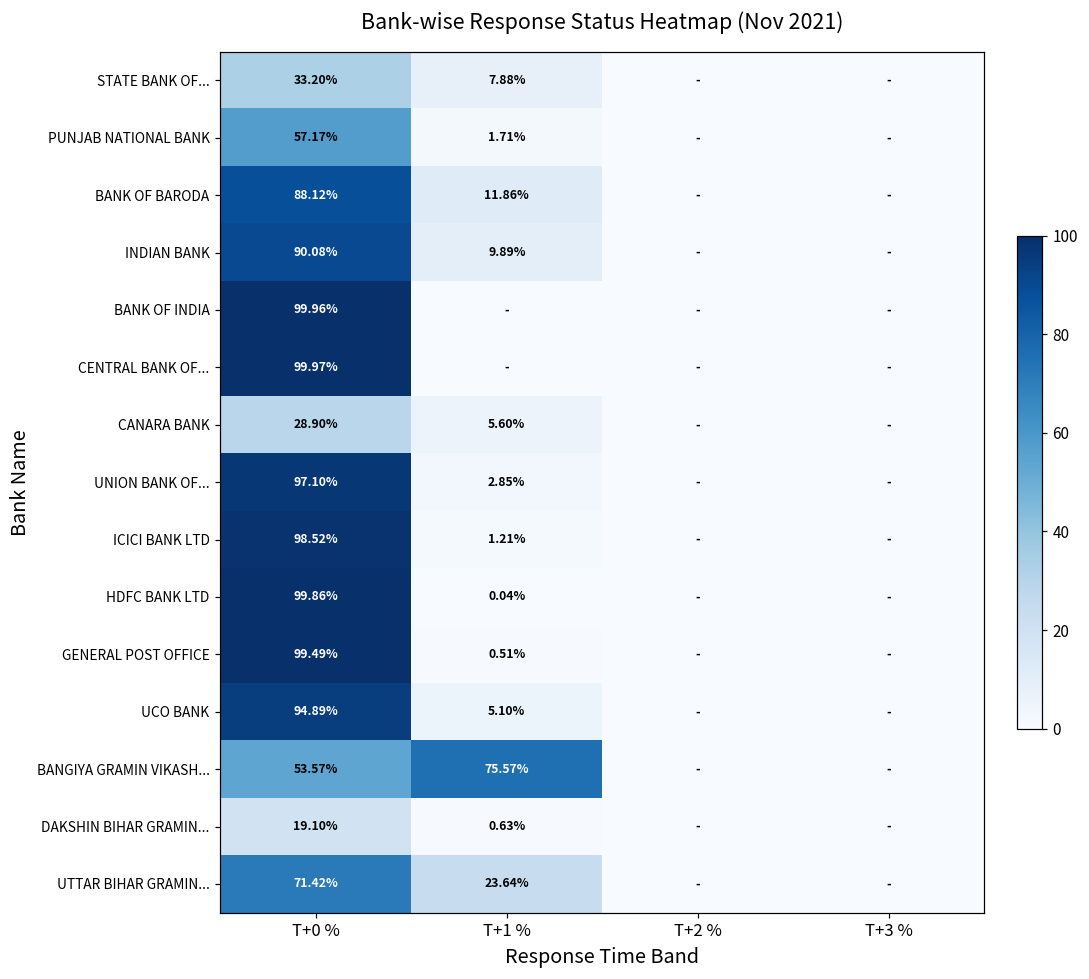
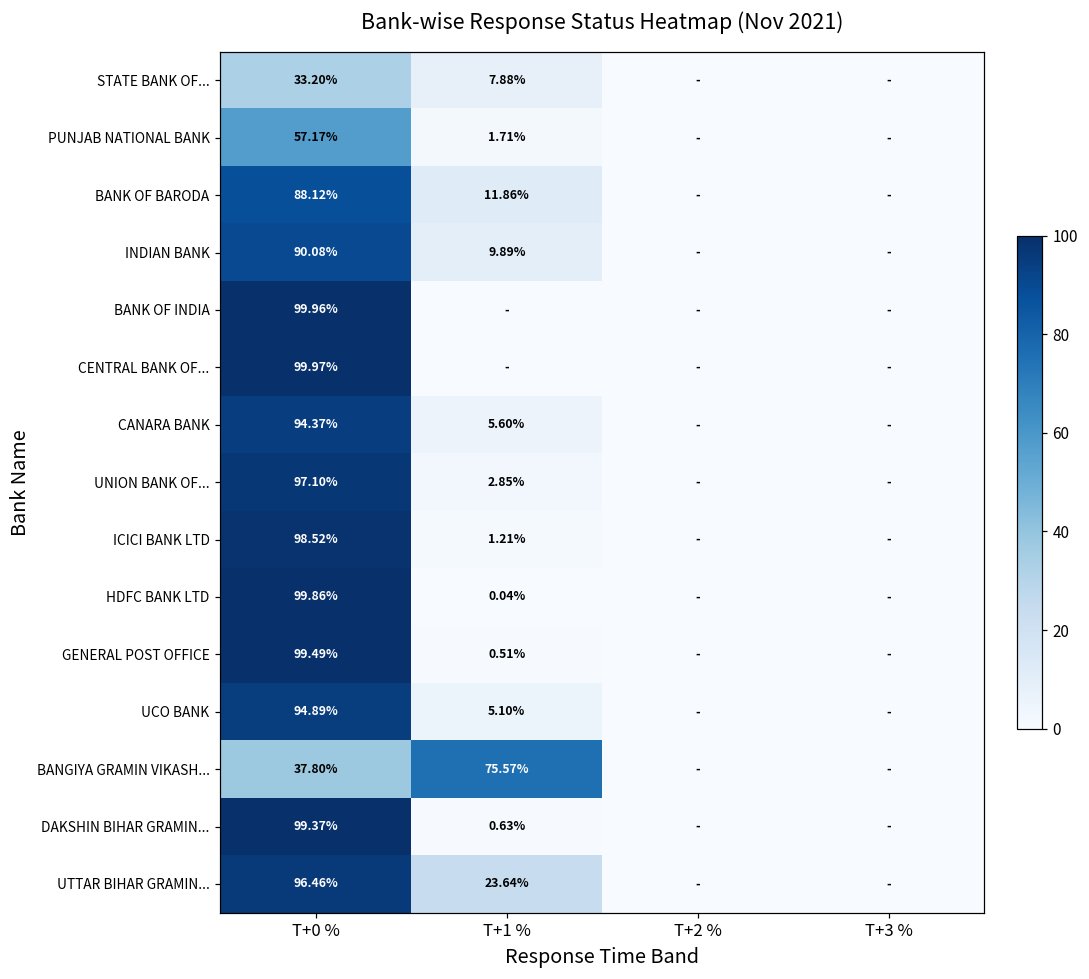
  {
    "STATE BANK OF...": {
      "T+0 %": "33.20%",
      "T+1 %": "7.88%"
    },
    "PUNJAB NATIONAL BANK": {
      "T+0 %": "57.17%",
      "T+1 %": "1.71%"
    },
    "BANK OF BARODA": {
      "T+0 %": "88.12%",
      "T+1 %": "11.86%"
    },
    "INDIAN BANK": {
      "T+0 %": "90.08%",
      "T+1 %": "9.89%"
    },
    "BANK OF INDIA": {
      "T+0 %": "99.96%"
    },
    "CENTRAL BANK OF...": {
      "T+0 %": "99.97%"
    },
    "CANARA BANK": {
-     "T+0 %": "28.90%",
+     "T+0 %": "94.37%",
      "T+1 %": "5.60%"
    },
    "UNION BANK OF...": {
      "T+0 %": "97.10%",
      "T+1 %": "2.85%"
    },
    "ICICI BANK LTD": {
      "T+0 %": "98.52%",
      "T+1 %": "1.21%"
    },
    "HDFC BANK LTD": {
      "T+0 %": "99.86%",
      "T+1 %": "0.04%"
    },
    "GENERAL POST OFFICE": {
      "T+0 %": "99.49%",
      "T+1 %": "0.51%"
    },
    "UCO BANK": {
      "T+0 %": "94.89%",
      "T+1 %": "5.10%"
    },
    "BANGIYA GRAMIN VIKASH...": {
-     "T+0 %": "53.57%",
+     "T+0 %": "37.80%",
      "T+1 %": "75.57%"
    },
    "DAKSHIN BIHAR GRAMIN...": {
-     "T+0 %": "19.10%",
+     "T+0 %": "99.37%",
      "T+1 %": "0.63%"
    },
    "UTTAR BIHAR GRAMIN...": {
-     "T+0 %": "71.42%",
+     "T+0 %": "96.46%",
      "T+1 %": "23.64%"
    }
  }
